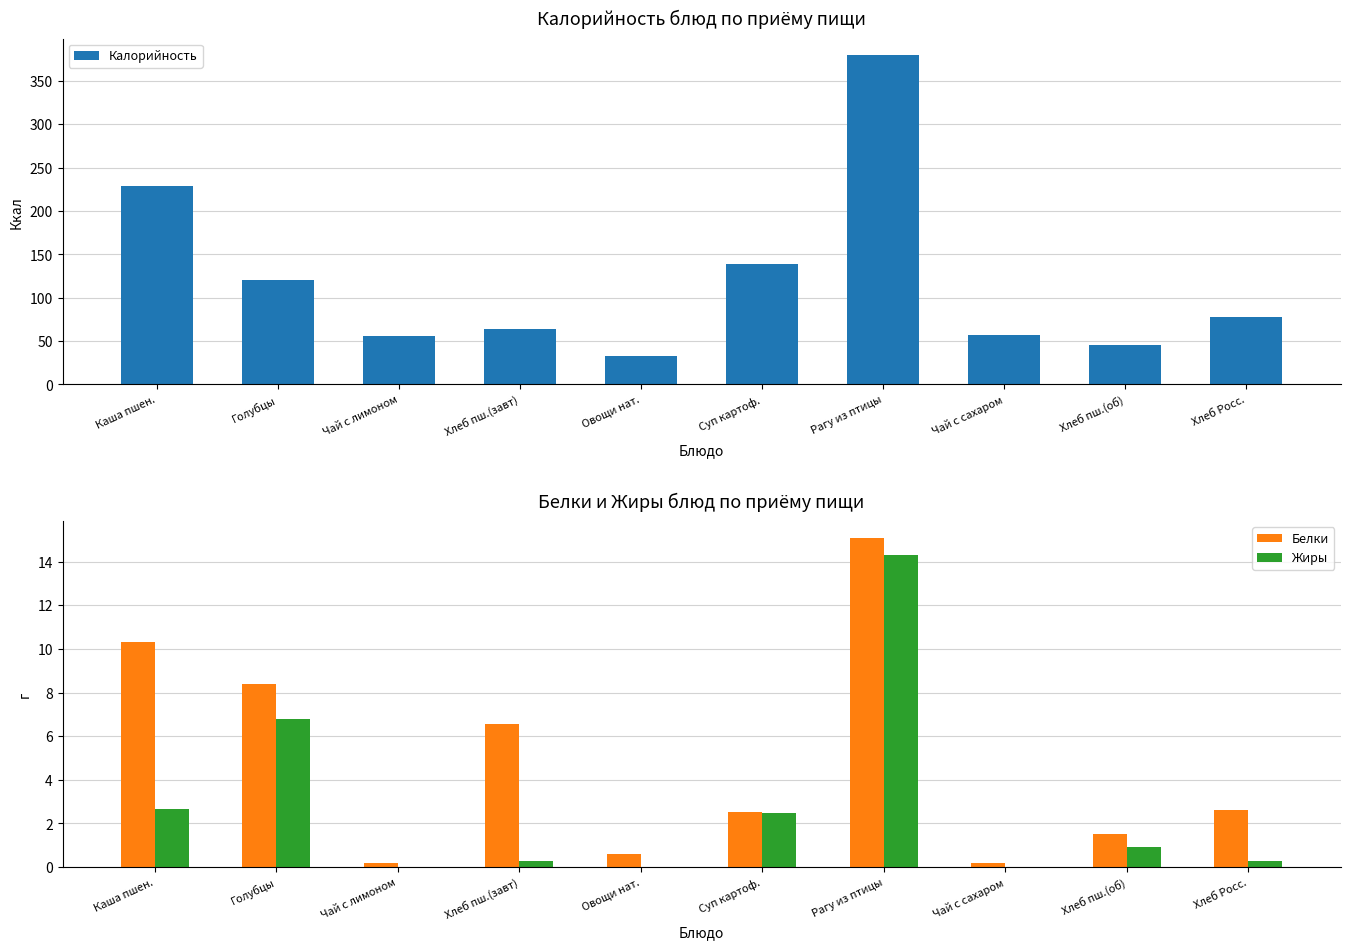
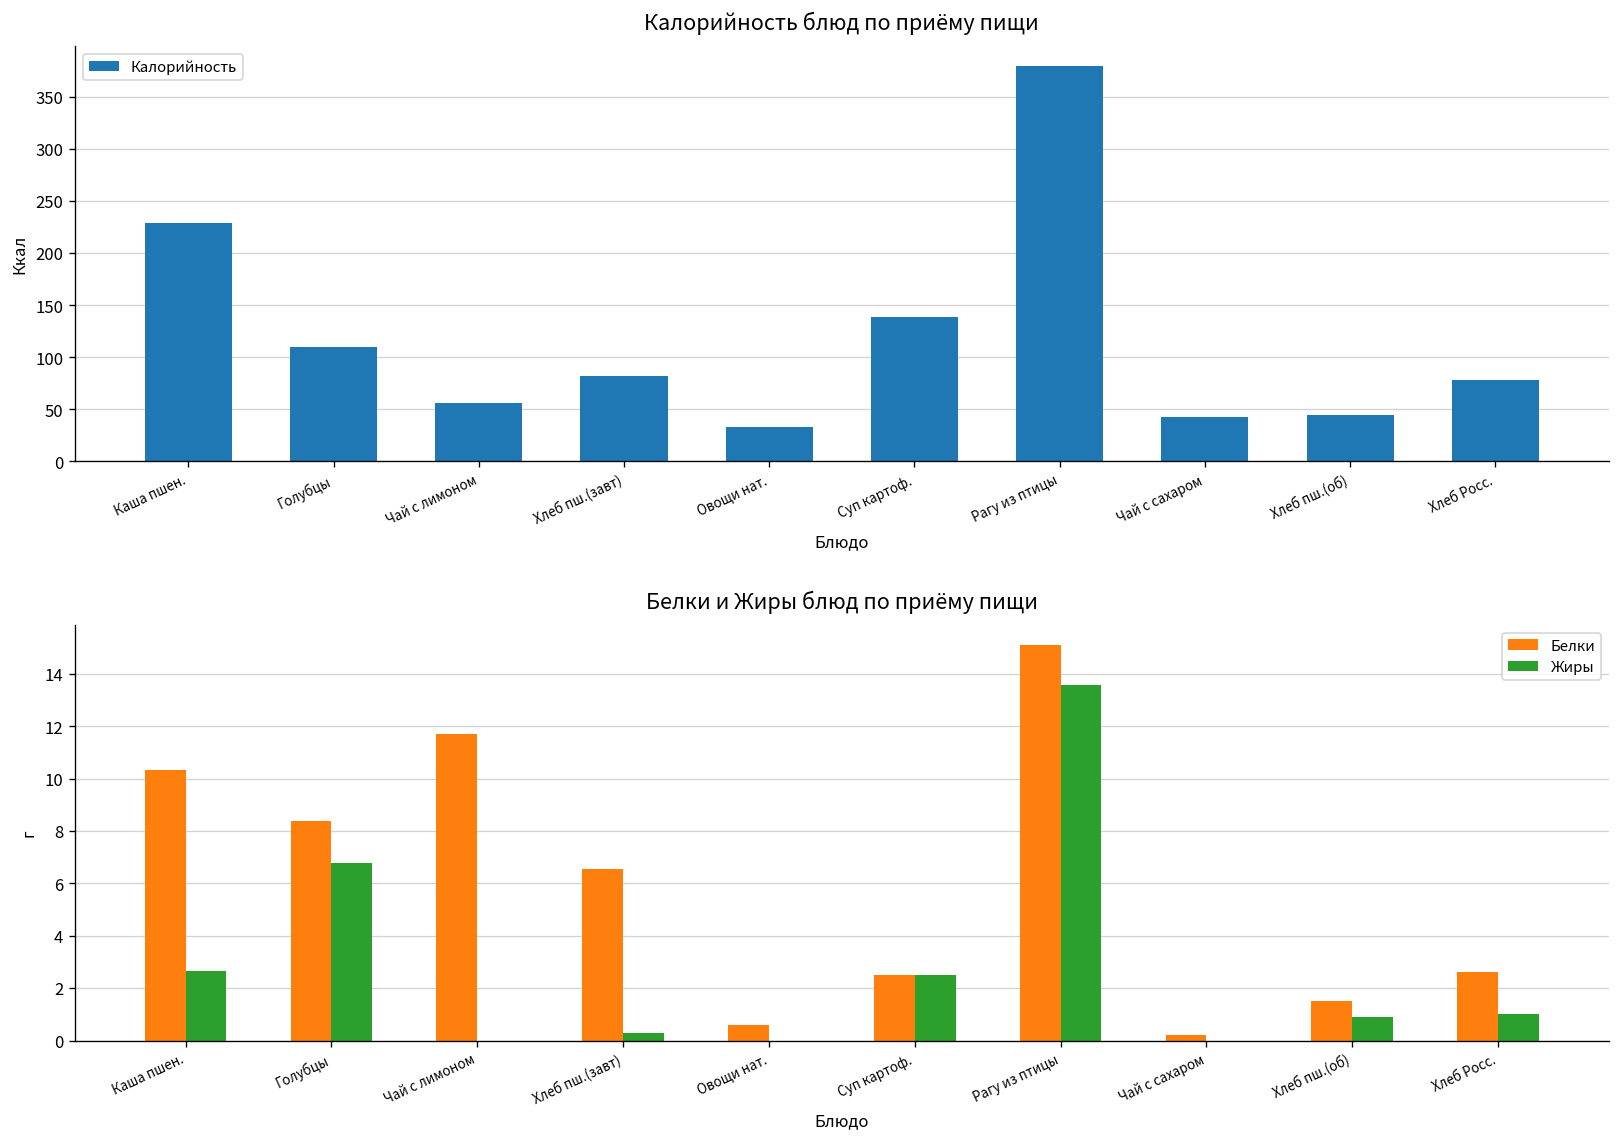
  {
    "Калорийность блюд по приёму пищи": {
      "Каша пшен.": 230,
-     "Голубцы": 120,
+     "Голубцы": 110,
      "Чай с лимоном": 60,
-     "Хлеб пш.(завт)": 60,
+     "Хлеб пш.(завт)": 80,
      "Овощи нат.": 30,
      "Суп картоф.": 140,
      "Рагу из птицы": 380,
-     "Чай с сахаром": 60,
+     "Чай с сахаром": 40,
      "Хлеб пш.(об)": 50,
      "Хлеб Росс.": 80
    },
    "Белки и Жиры блюд по приёму пищи": {
      "Белки": {
        "Каша пшен.": 10.3,
        "Голубцы": 8.4,
-       "Чай с лимоном": 0.2,
+       "Чай с лимоном": 11.7,
        "Хлеб пш.(завт)": 6.6,
        "Овощи нат.": 0.6,
        "Суп картоф.": 2.5,
        "Рагу из птицы": 15.1,
        "Чай с сахаром": 0.2,
        "Хлеб пш.(об)": 1.5,
        "Хлеб Росс.": 2.6
      },
      "Жиры": {
        "Каша пшен.": 2.7,
        "Голубцы": 6.8,
        "Чай с лимоном": 0.0,
        "Хлеб пш.(завт)": 0.3,
        "Овощи нат.": 0.0,
        "Суп картоф.": 2.5,
-       "Рагу из птицы": 14.3,
+       "Рагу из птицы": 13.6,
        "Чай с сахаром": 0.0,
        "Хлеб пш.(об)": 0.9,
-       "Хлеб Росс.": 0.3
+       "Хлеб Росс.": 1.0
      }
    }
  }
